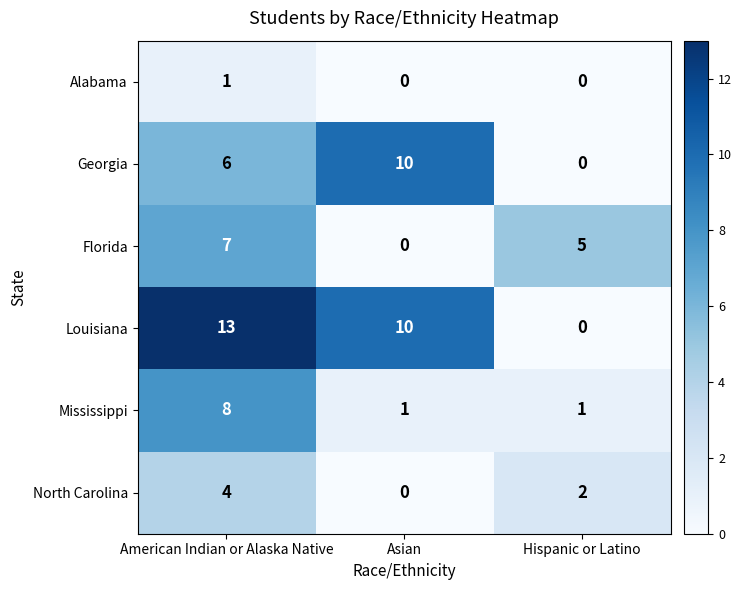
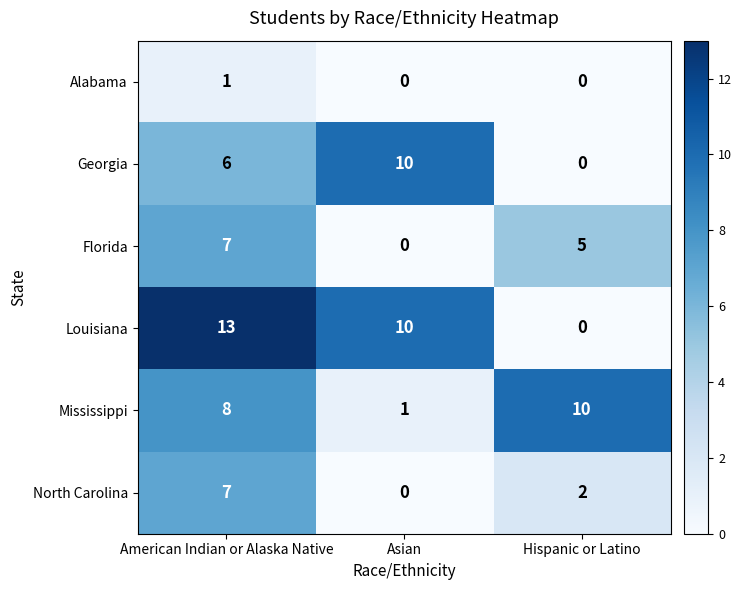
  {
    "Alabama": {
      "American Indian or Alaska Native": 1,
      "Asian": 0,
      "Hispanic or Latino": 0
    },
    "Georgia": {
      "American Indian or Alaska Native": 6,
      "Asian": 10,
      "Hispanic or Latino": 0
    },
    "Florida": {
      "American Indian or Alaska Native": 7,
      "Asian": 0,
      "Hispanic or Latino": 5
    },
    "Louisiana": {
      "American Indian or Alaska Native": 13,
      "Asian": 10,
      "Hispanic or Latino": 0
    },
    "Mississippi": {
      "American Indian or Alaska Native": 8,
      "Asian": 1,
-     "Hispanic or Latino": 1
+     "Hispanic or Latino": 10
    },
    "North Carolina": {
-     "American Indian or Alaska Native": 4,
+     "American Indian or Alaska Native": 7,
      "Asian": 0,
      "Hispanic or Latino": 2
    }
  }
